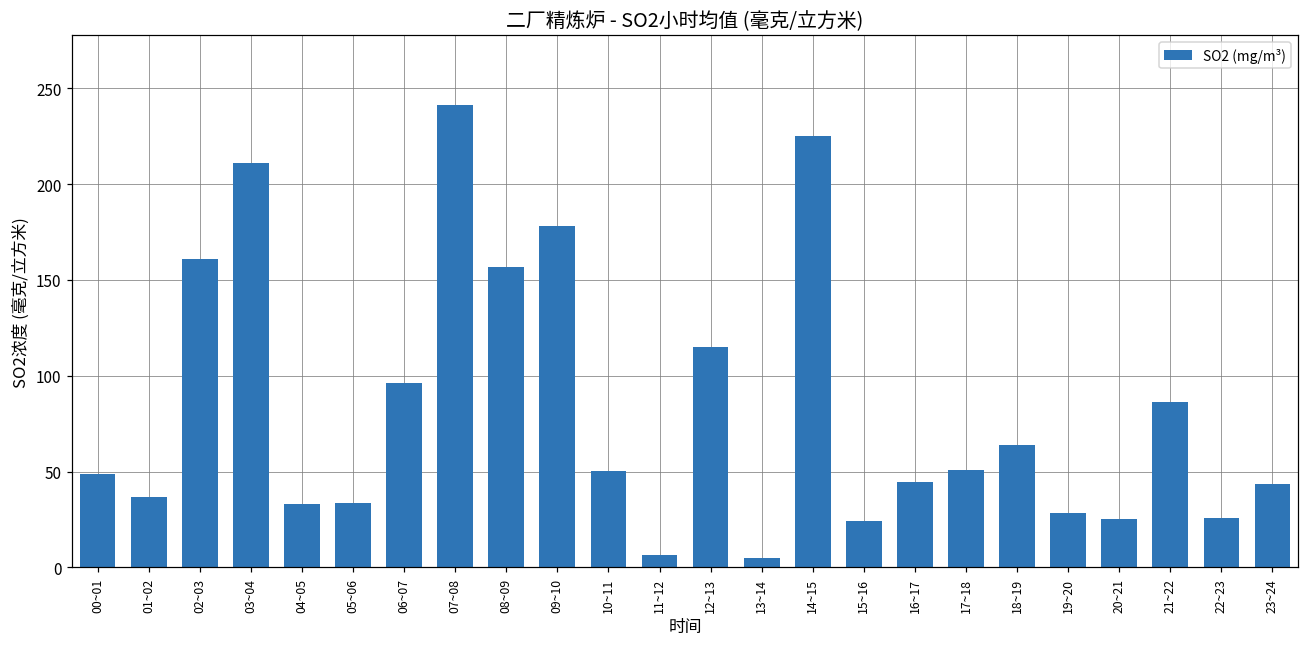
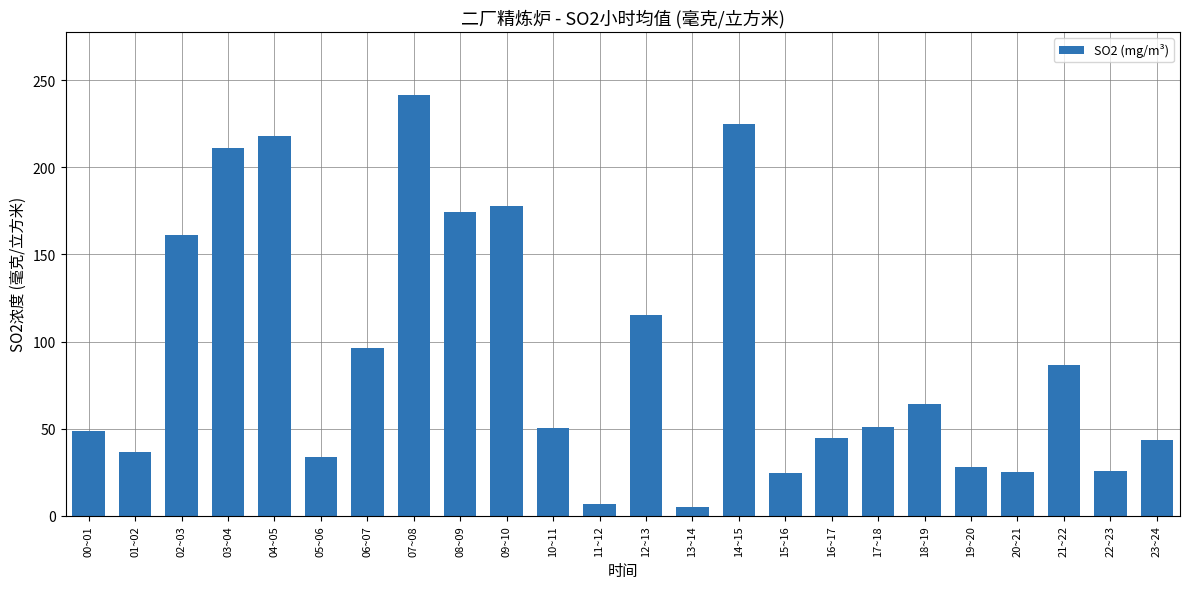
  {
    "00~01": 49,
    "01~02": 36,
    "02~03": 161,
    "03~04": 211,
-   "04~05": 33,
+   "04~05": 218,
    "05~06": 34,
    "06~07": 96,
    "07~08": 241,
-   "08~09": 157,
+   "08~09": 175,
    "09~10": 178,
    "10~11": 50,
    "11~12": 7,
    "12~13": 115,
    "13~14": 5,
    "14~15": 225,
    "15~16": 24,
    "16~17": 45,
    "17~18": 51,
    "18~19": 64,
    "19~20": 28,
    "20~21": 25,
    "21~22": 86,
    "22~23": 26,
    "23~24": 43
  }
